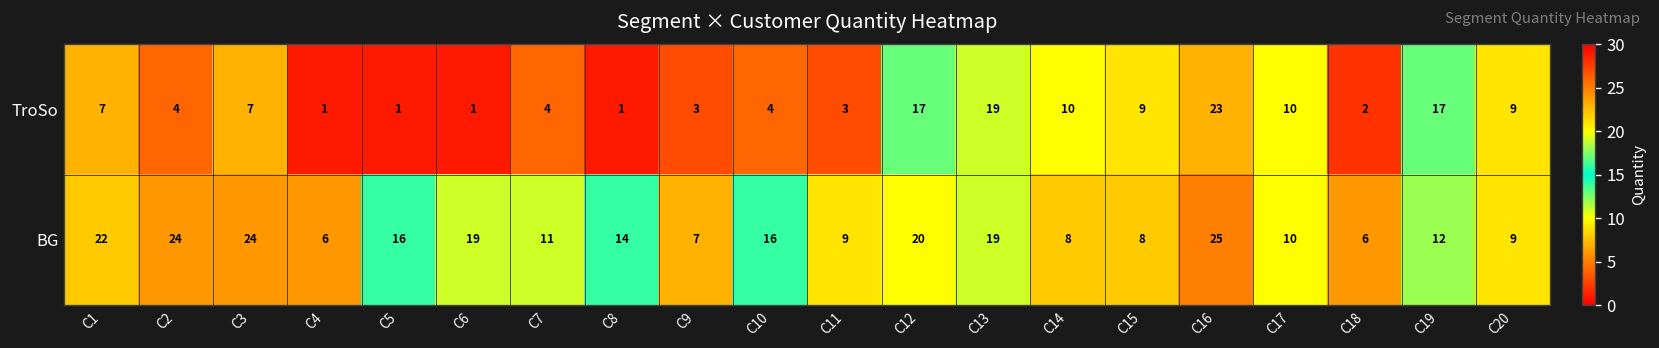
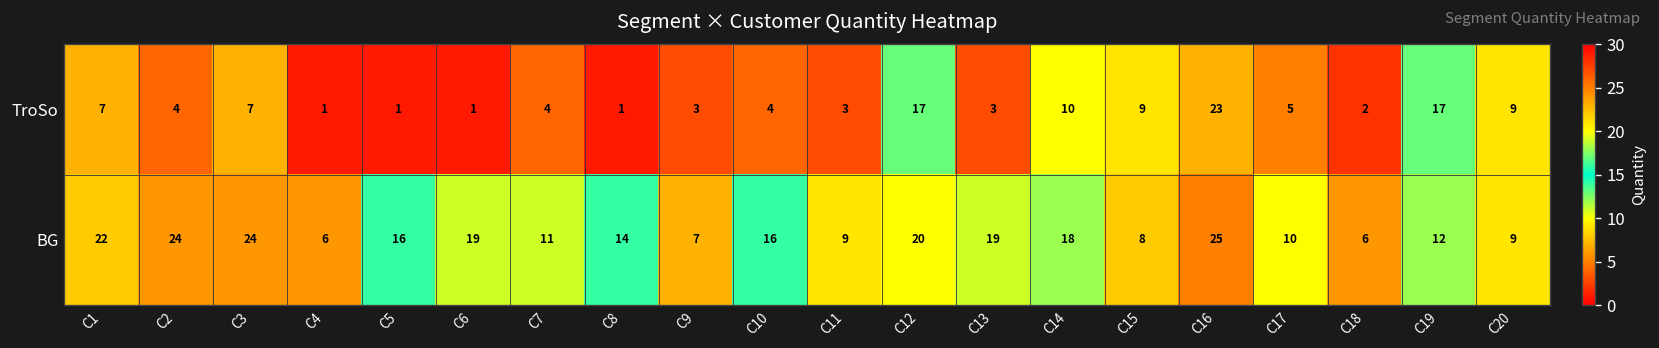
  {
    "TroSo": {
      "C1": 7,
      "C2": 4,
      "C3": 7,
      "C4": 1,
      "C5": 1,
      "C6": 1,
      "C7": 4,
      "C8": 1,
      "C9": 3,
      "C10": 4,
      "C11": 3,
      "C12": 17,
-     "C13": 19,
+     "C13": 3,
      "C14": 10,
      "C15": 9,
      "C16": 23,
-     "C17": 10,
+     "C17": 5,
      "C18": 2,
      "C19": 17,
      "C20": 9
    },
    "BG": {
      "C1": 22,
      "C2": 24,
      "C3": 24,
      "C4": 6,
      "C5": 16,
      "C6": 19,
      "C7": 11,
      "C8": 14,
      "C9": 7,
      "C10": 16,
      "C11": 9,
      "C12": 20,
      "C13": 19,
-     "C14": 8,
+     "C14": 18,
      "C15": 8,
      "C16": 25,
      "C17": 10,
      "C18": 6,
      "C19": 12,
      "C20": 9
    }
  }
